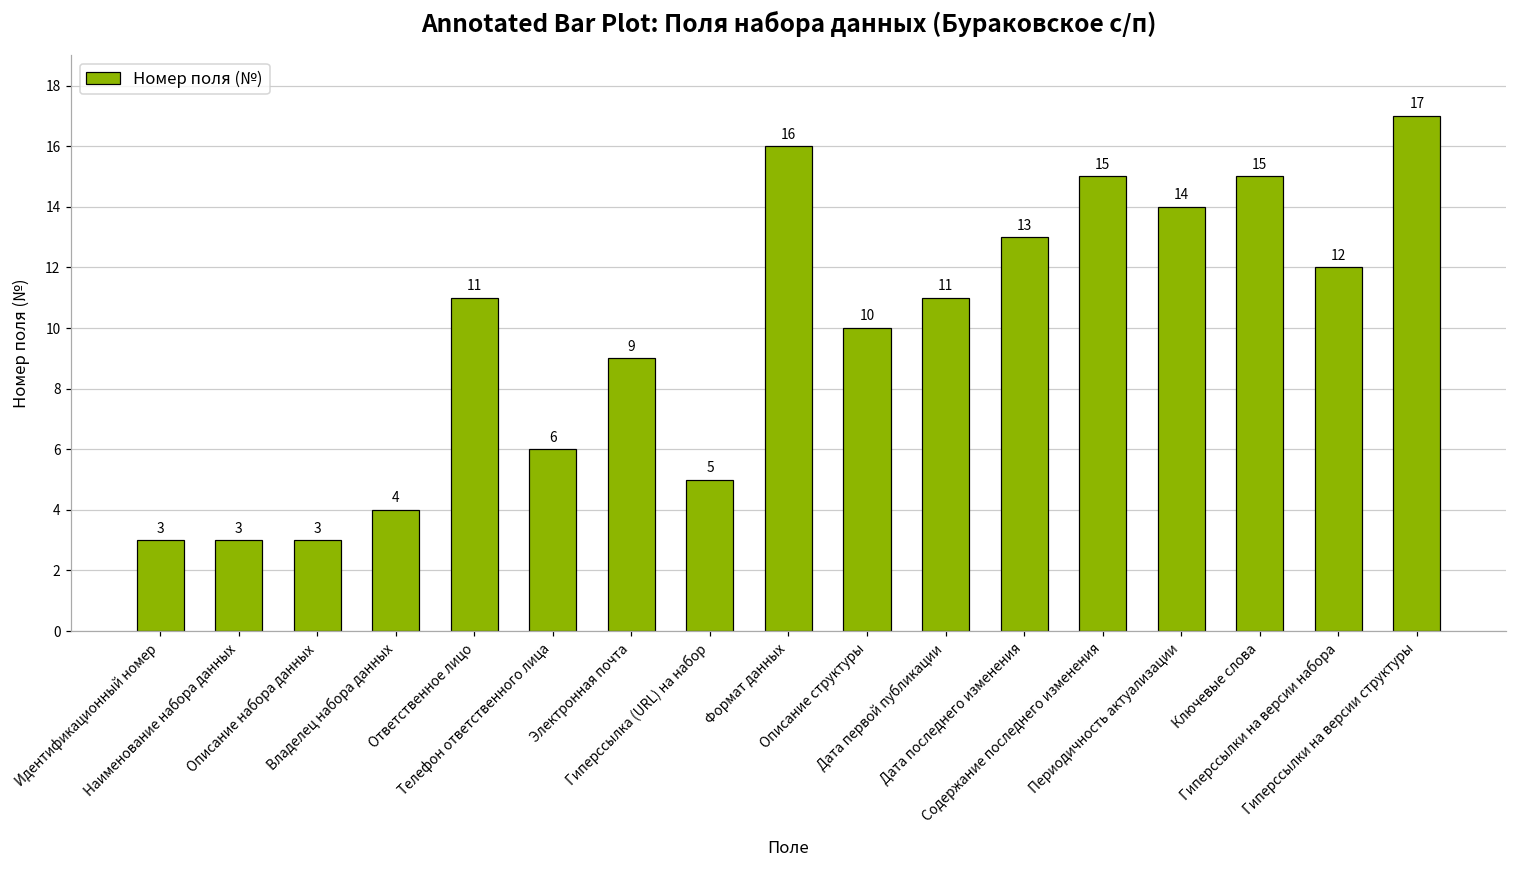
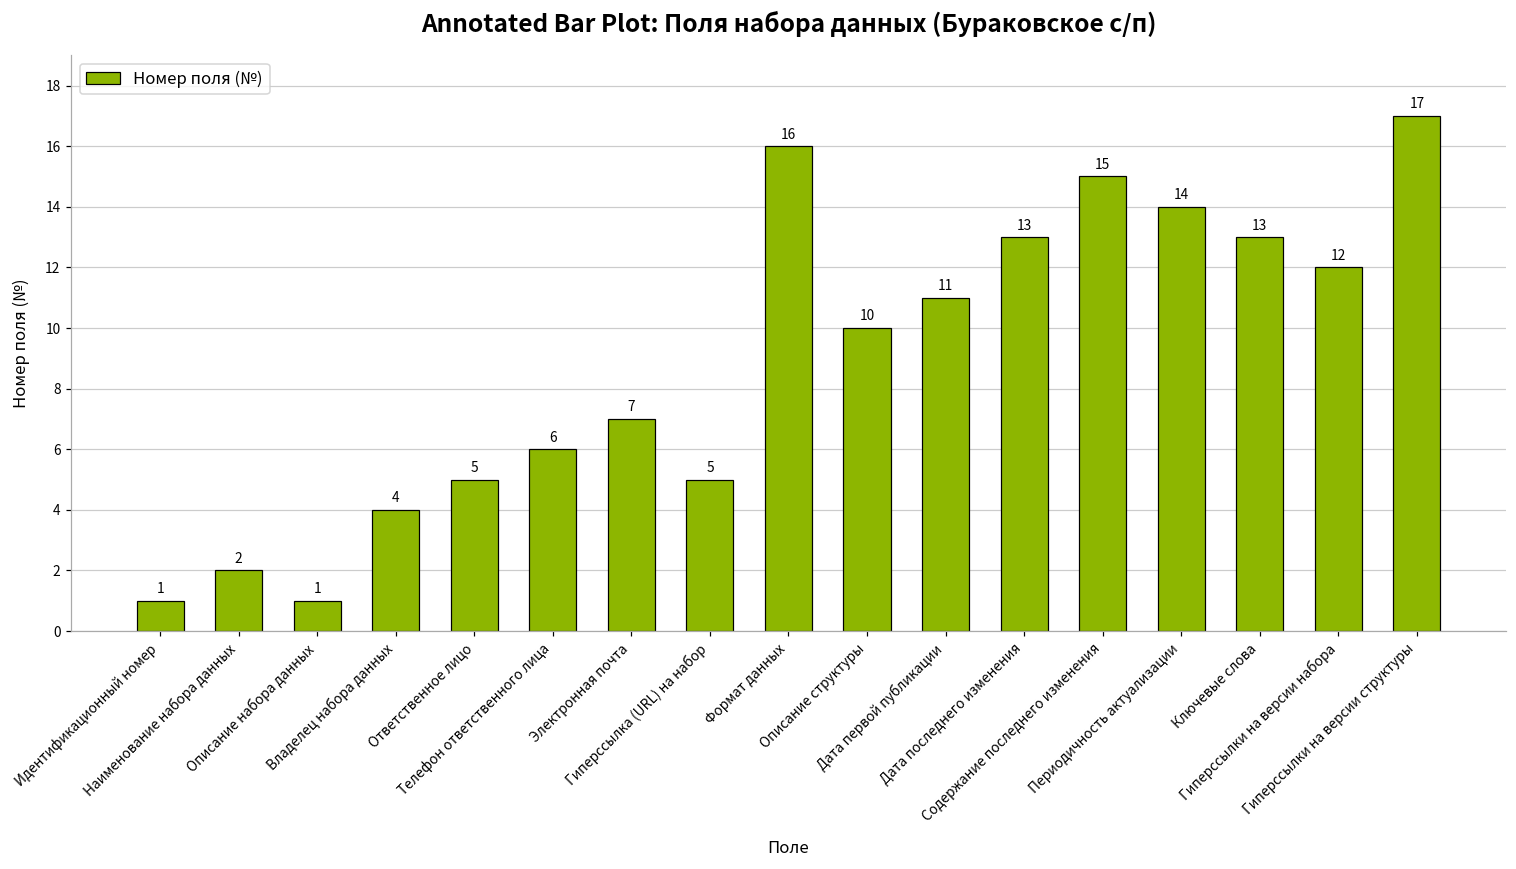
  {
-   "Идентификационный номер": 3,
-   "Наименование набора данных": 3,
-   "Описание набора данных": 3,
+   "Идентификационный номер": 1,
+   "Наименование набора данных": 2,
+   "Описание набора данных": 1,
    "Владелец набора данных": 4,
-   "Ответственное лицо": 11,
+   "Ответственное лицо": 5,
    "Телефон ответственного лица": 6,
-   "Электронная почта": 9,
+   "Электронная почта": 7,
    "Гиперссылка (URL) на набор": 5,
    "Формат данных": 16,
    "Описание структуры": 10,
    "Дата первой публикации": 11,
    "Дата последнего изменения": 13,
    "Содержание последнего изменения": 15,
    "Периодичность актуализации": 14,
-   "Ключевые слова": 15,
+   "Ключевые слова": 13,
    "Гиперссылки на версии набора": 12,
    "Гиперссылки на версии структуры": 17
  }
